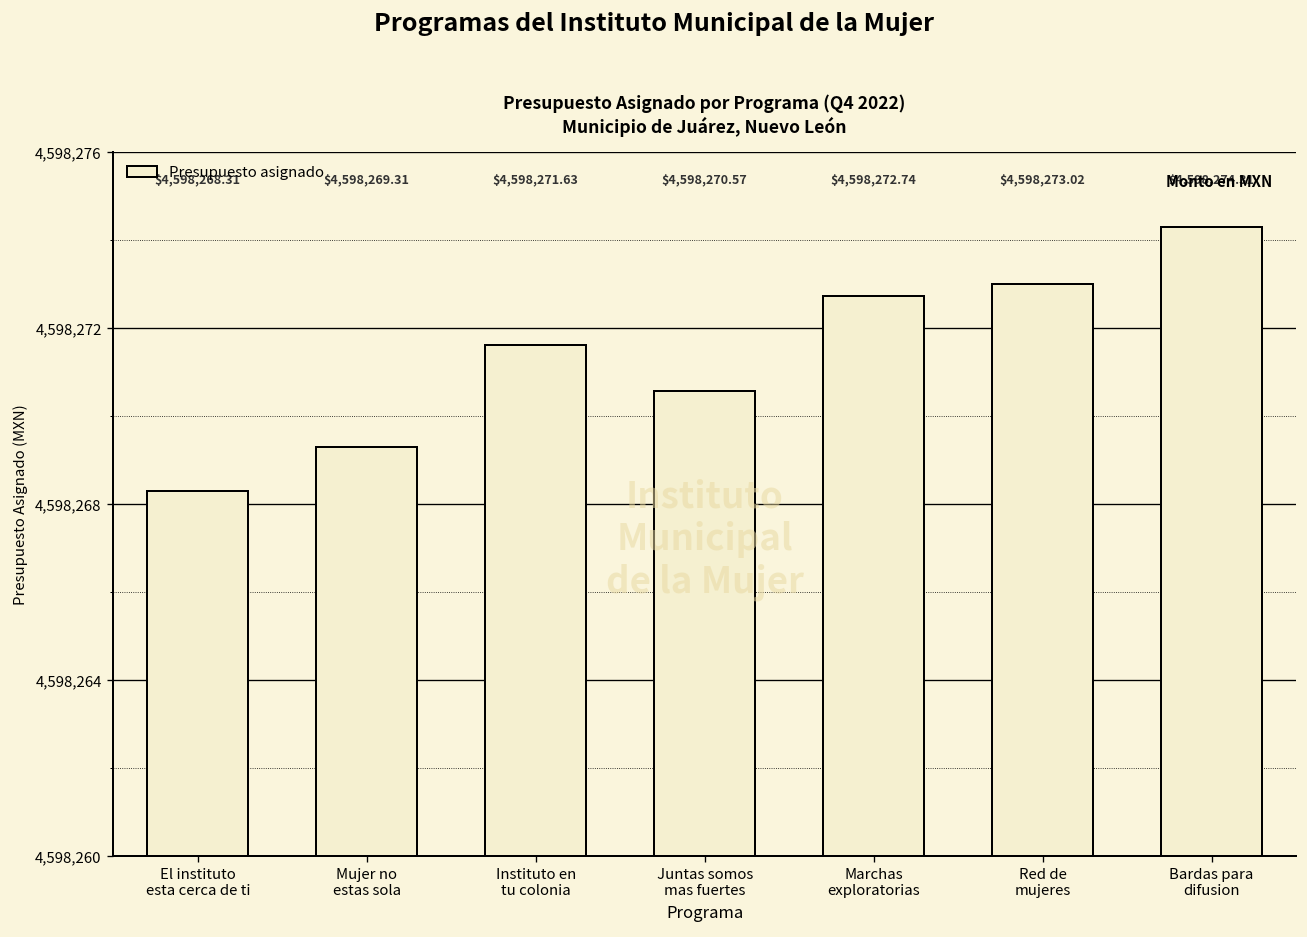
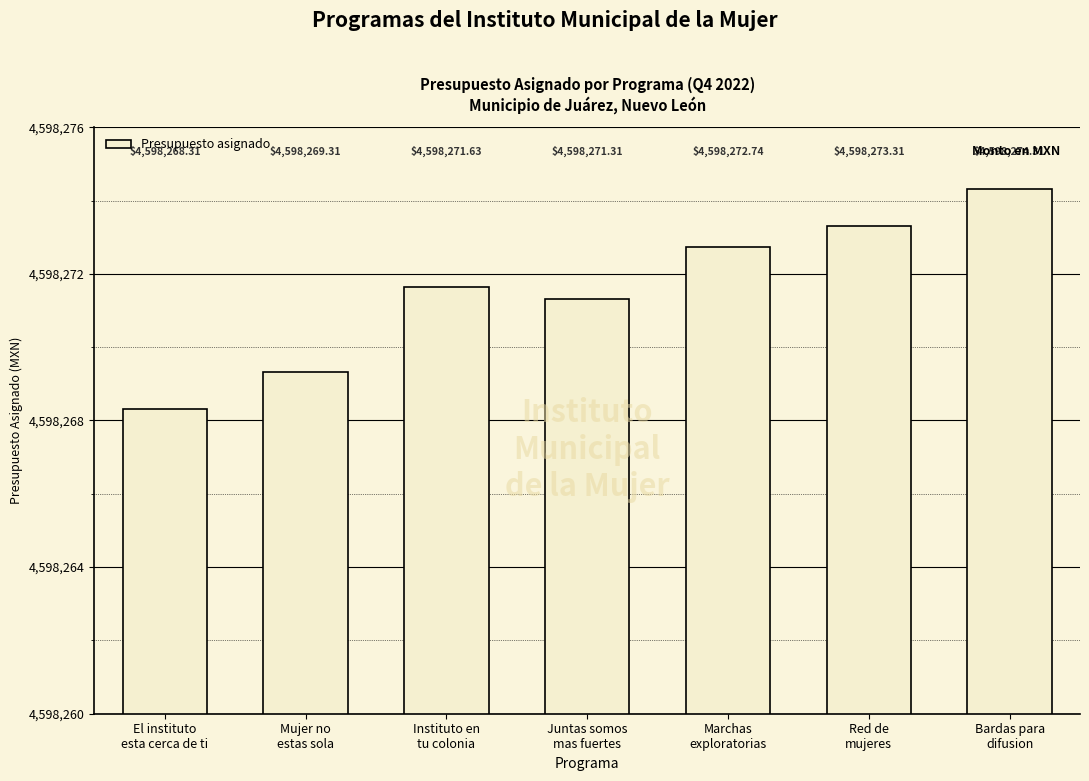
  {
-   "Juntas somos mas fuertes": "$4,598,270.57",
-   "Red de mujeres": "$4,598,273.02"
+   "Juntas somos mas fuertes": "$4,598,271.31",
+   "Red de mujeres": "$4,598,273.31"
  }
